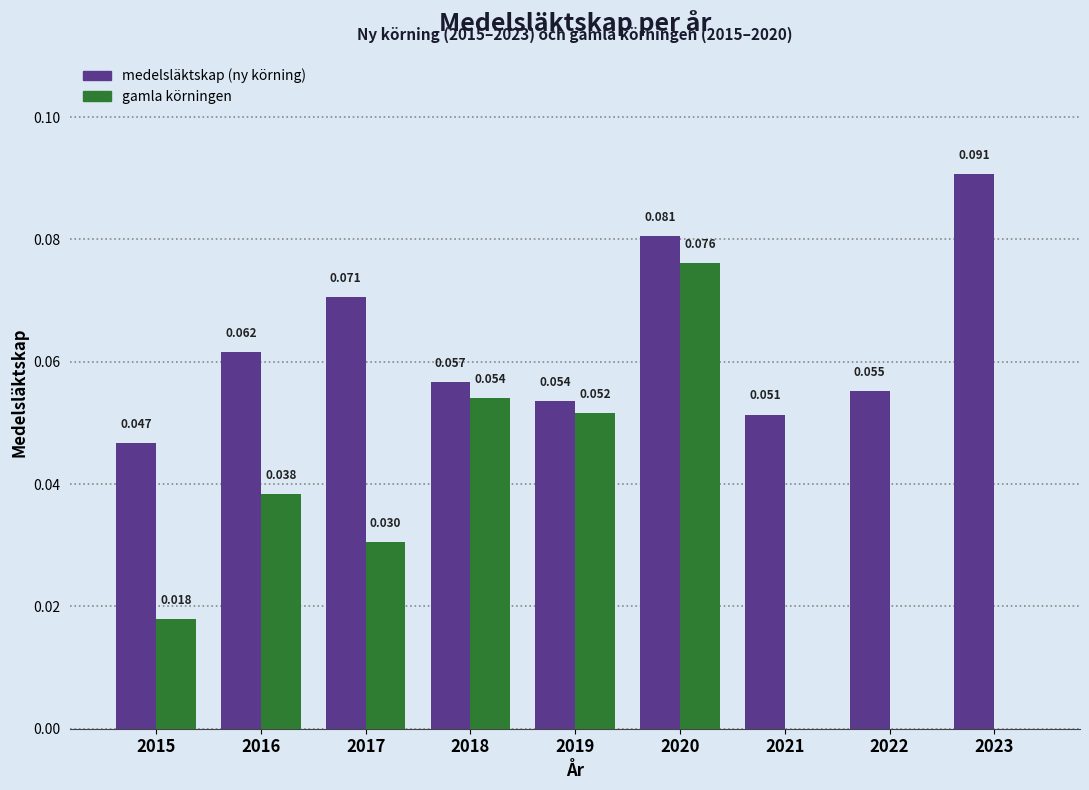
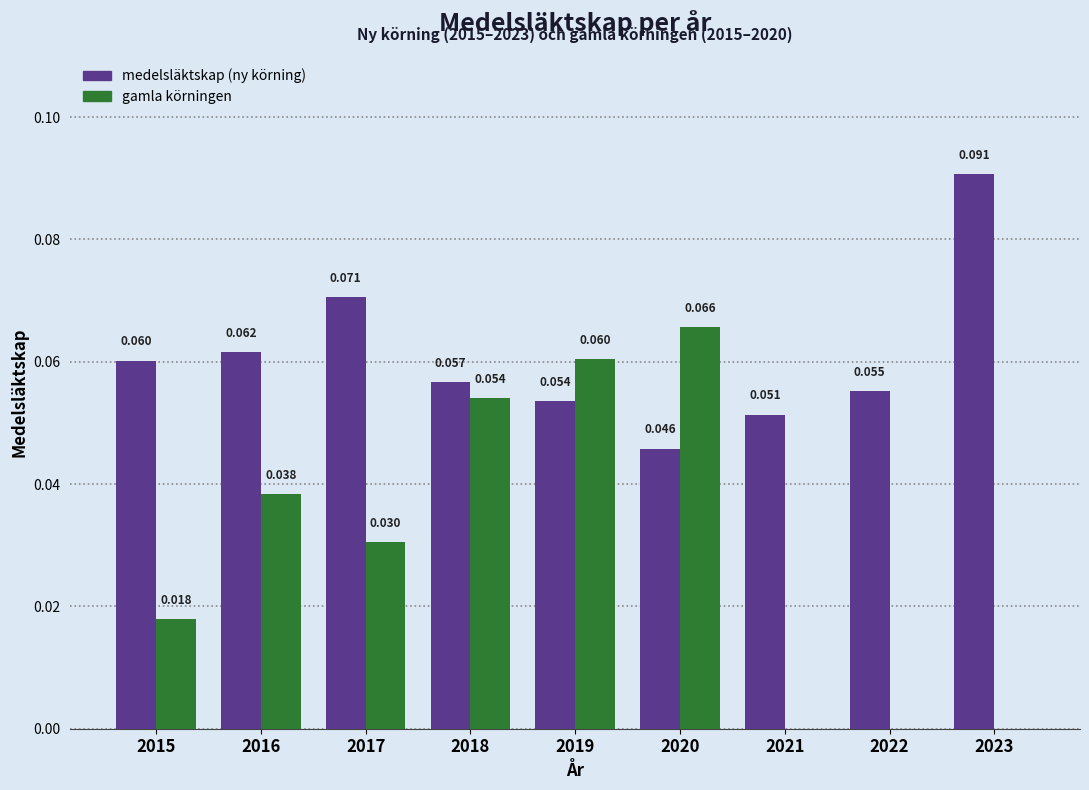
  {
    "medelsläktskap (ny körning)": {
-     "2015": 0.047,
+     "2015": 0.060,
      "2016": 0.062,
      "2017": 0.071,
      "2018": 0.057,
      "2019": 0.054,
-     "2020": 0.081,
+     "2020": 0.046,
      "2021": 0.051,
      "2022": 0.055,
      "2023": 0.091
    },
    "gamla körningen": {
      "2015": 0.018,
      "2016": 0.038,
      "2017": 0.030,
      "2018": 0.054,
-     "2019": 0.052,
-     "2020": 0.076
+     "2019": 0.060,
+     "2020": 0.066
    }
  }
